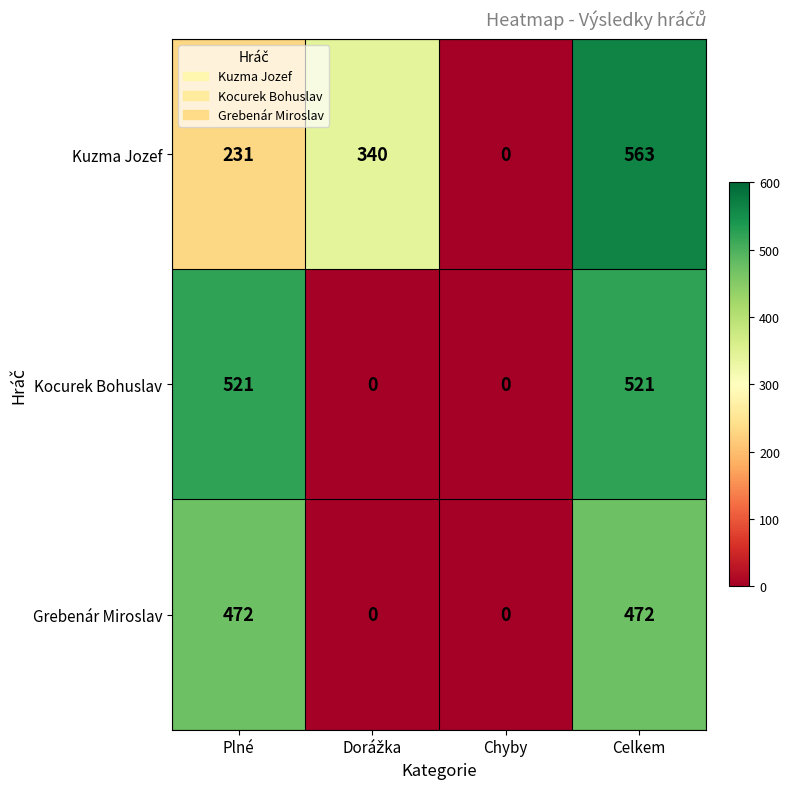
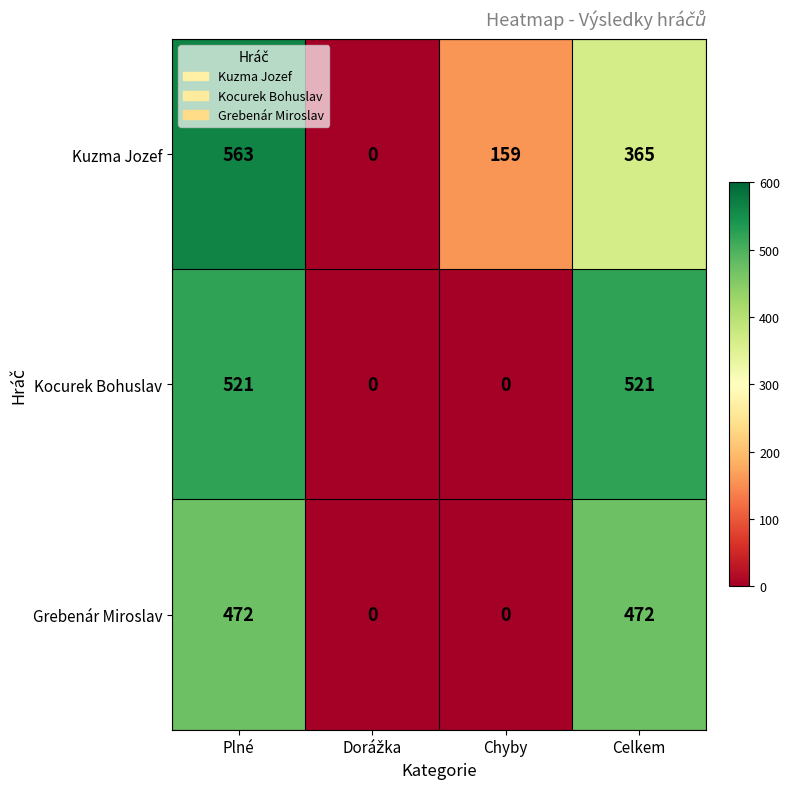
  {
    "Kuzma Jozef": {
-     "Plné": 231,
-     "Dorážka": 340,
-     "Chyby": 0,
-     "Celkem": 563
+     "Plné": 563,
+     "Dorážka": 0,
+     "Chyby": 159,
+     "Celkem": 365
    },
    "Kocurek Bohuslav": {
      "Plné": 521,
      "Dorážka": 0,
      "Chyby": 0,
      "Celkem": 521
    },
    "Grebenár Miroslav": {
      "Plné": 472,
      "Dorážka": 0,
      "Chyby": 0,
      "Celkem": 472
    }
  }
